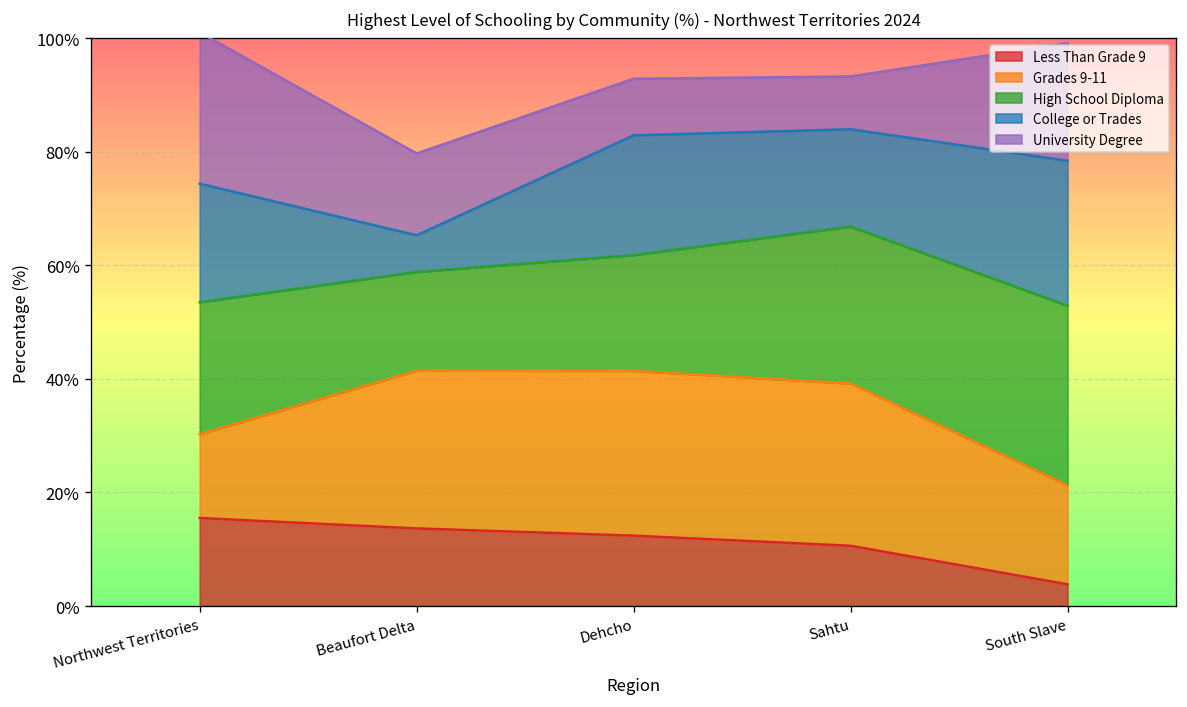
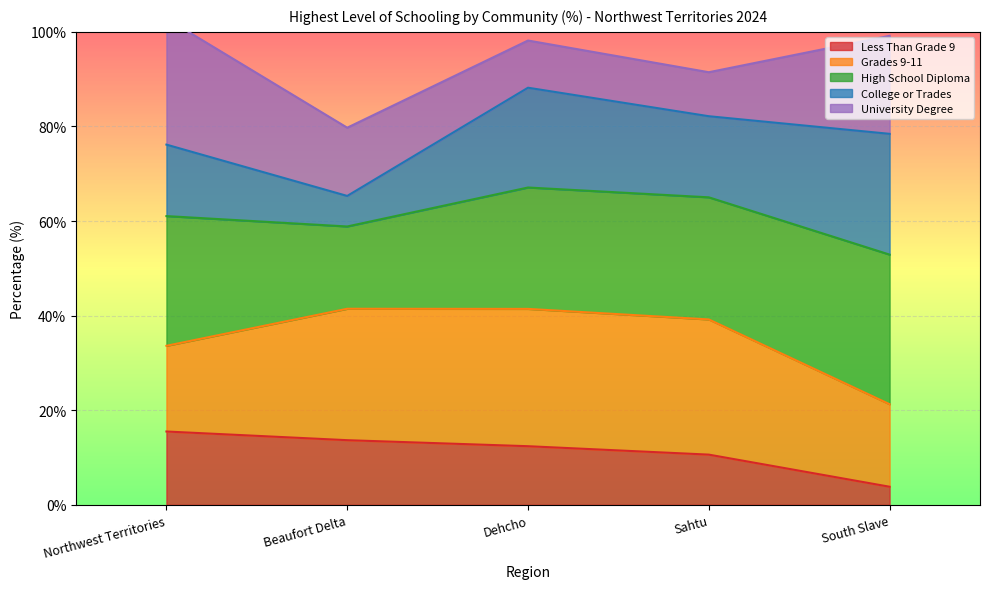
  {
    "Less Than Grade 9": {
      "Northwest Territories": "16%",
      "Beaufort Delta": "14%",
      "Dehcho": "12%",
      "Sahtu": "11%",
      "South Slave": "4%"
    },
    "Grades 9-11": {
-     "Northwest Territories": "15%",
+     "Northwest Territories": "18%",
      "Beaufort Delta": "28%",
      "Dehcho": "29%",
      "Sahtu": "29%",
      "South Slave": "17%"
    },
    "High School Diploma": {
-     "Northwest Territories": "23%",
+     "Northwest Territories": "27%",
      "Beaufort Delta": "17%",
-     "Dehcho": "20%",
-     "Sahtu": "28%",
+     "Dehcho": "26%",
+     "Sahtu": "26%",
      "South Slave": "32%"
    },
    "College or Trades": {
-     "Northwest Territories": "21%",
+     "Northwest Territories": "15%",
      "Beaufort Delta": "6%",
      "Dehcho": "21%",
      "Sahtu": "17%",
      "South Slave": "26%"
    },
    "University Degree": {
      "Beaufort Delta": "14%",
      "Dehcho": "10%",
      "Sahtu": "9%",
      "South Slave": "21%"
    }
  }
